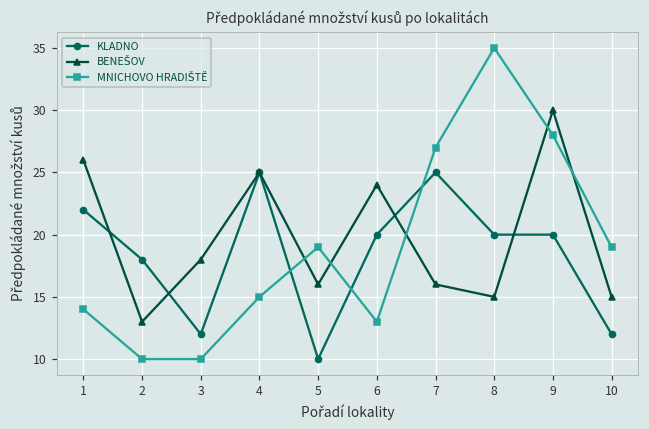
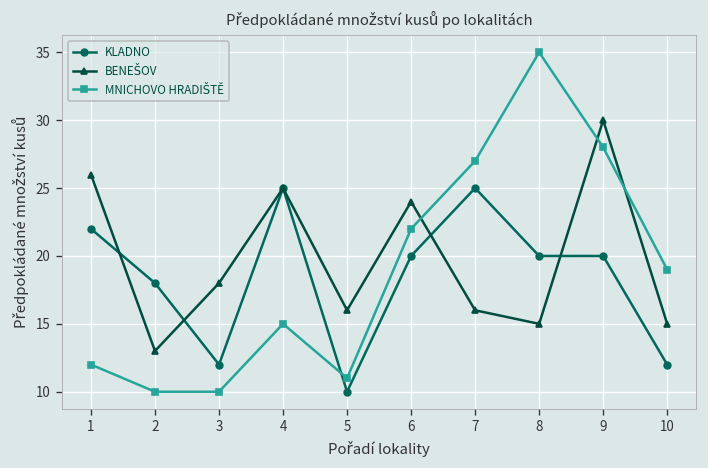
  {
    "MNICHOVO HRADIŠTĚ": {
-     "1": 14,
+     "1": 12,
      "2": 10,
      "3": 10,
      "4": 15,
-     "5": 19,
-     "6": 13,
+     "5": 11,
+     "6": 22,
      "7": 27,
      "8": 35,
      "9": 28,
      "10": 19
    }
  }
